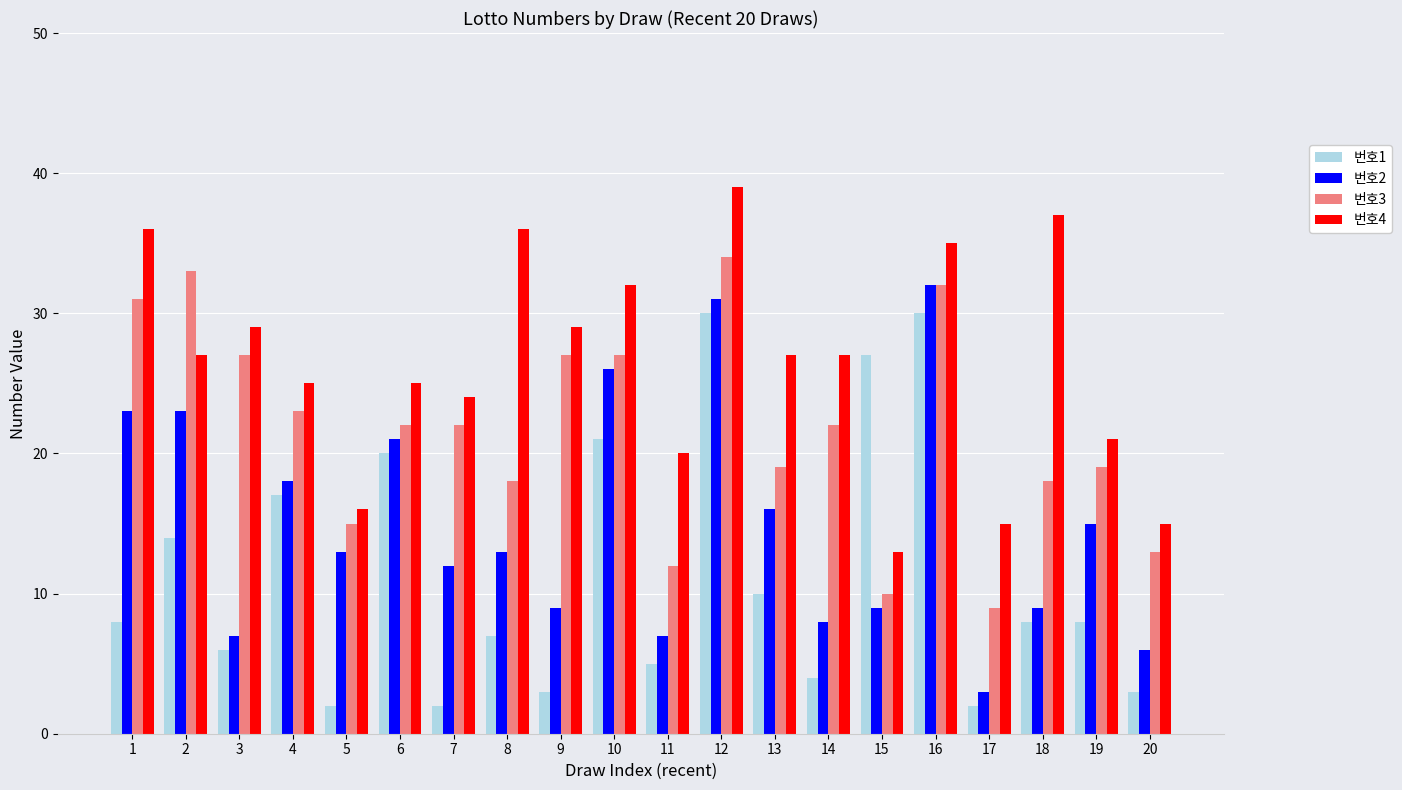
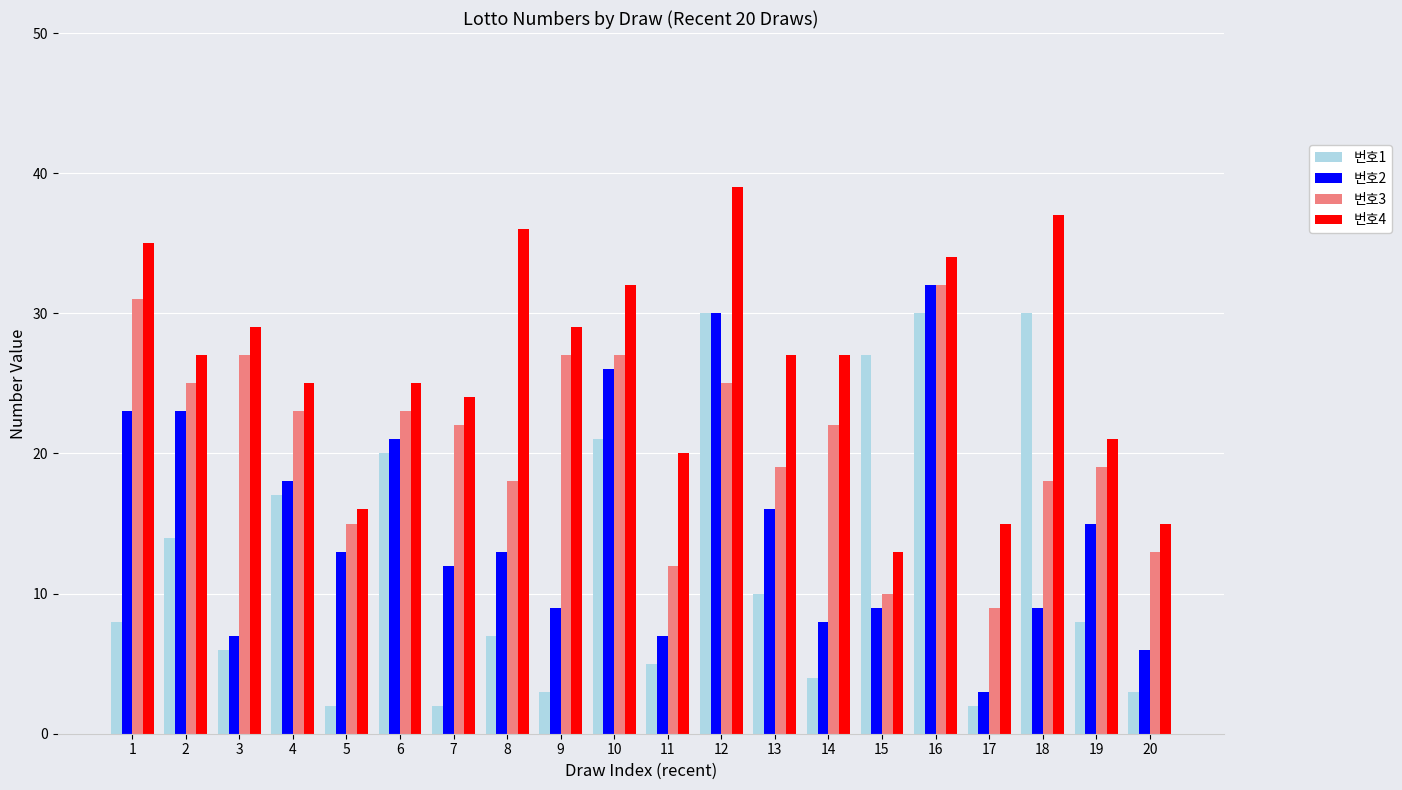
  {
    "번호1": {
      "1": 8,
      "2": 14,
      "3": 6,
      "4": 17,
      "5": 2,
      "6": 20,
      "7": 2,
      "8": 7,
      "9": 3,
      "10": 21,
      "11": 5,
      "12": 30,
      "13": 10,
      "14": 4,
      "15": 27,
      "16": 30,
      "17": 2,
-     "18": 8,
+     "18": 30,
      "19": 8,
      "20": 3
    },
    "번호2": {
      "1": 23,
      "2": 23,
      "3": 7,
      "4": 18,
      "5": 13,
      "6": 21,
      "7": 12,
      "8": 13,
      "9": 9,
      "10": 26,
      "11": 7,
-     "12": 31,
+     "12": 30,
      "13": 16,
      "14": 8,
      "15": 9,
      "16": 32,
      "17": 3,
      "18": 9,
      "19": 15,
      "20": 6
    },
    "번호3": {
      "1": 31,
-     "2": 33,
+     "2": 25,
      "3": 27,
      "4": 23,
      "5": 15,
-     "6": 22,
+     "6": 23,
      "7": 22,
      "8": 18,
      "9": 27,
      "10": 27,
      "11": 12,
-     "12": 34,
+     "12": 25,
      "13": 19,
      "14": 22,
      "15": 10,
      "16": 32,
      "17": 9,
      "18": 18,
      "19": 19,
      "20": 13
    },
    "번호4": {
-     "1": 36,
+     "1": 35,
      "2": 27,
      "3": 29,
      "4": 25,
      "5": 16,
      "6": 25,
      "7": 24,
      "8": 36,
      "9": 29,
      "10": 32,
      "11": 20,
      "12": 39,
      "13": 27,
      "14": 27,
      "15": 13,
-     "16": 35,
+     "16": 34,
      "17": 15,
      "18": 37,
      "19": 21,
      "20": 15
    }
  }
